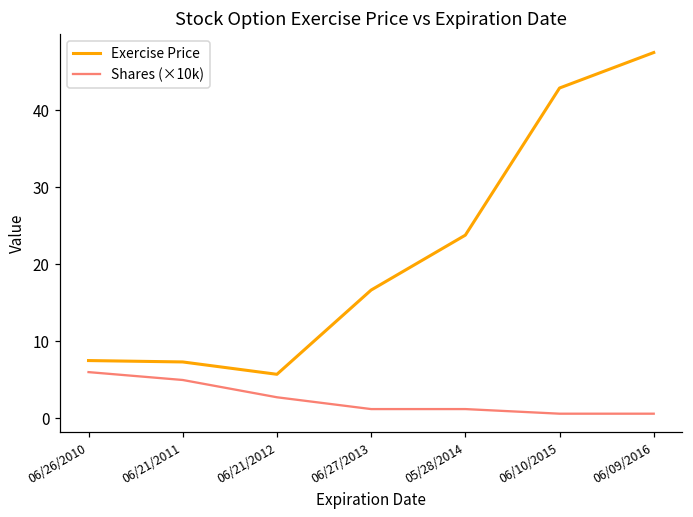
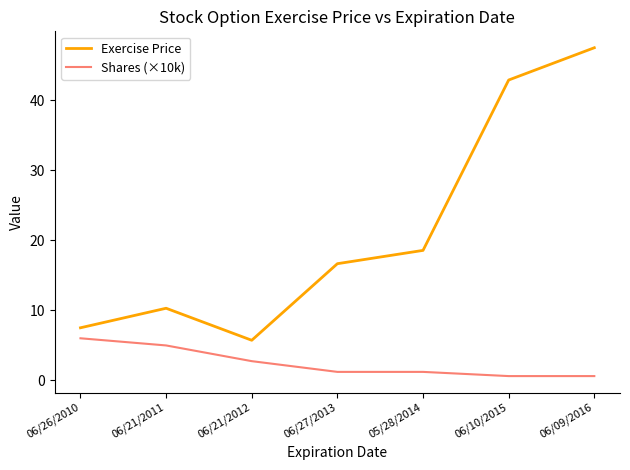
  {
    "Exercise Price": {
      "06/26/2010": 8,
-     "06/21/2011": 7,
+     "06/21/2011": 10,
      "06/21/2012": 6,
      "06/27/2013": 17,
-     "05/28/2014": 24,
+     "05/28/2014": 19,
      "06/10/2015": 43,
      "06/09/2016": 48
    },
    "Shares (×10k)": {
      "06/26/2010": 6,
      "06/21/2011": 5,
      "06/21/2012": 3,
      "06/27/2013": 1,
      "05/28/2014": 1,
      "06/10/2015": 1,
      "06/09/2016": 1
    }
  }
